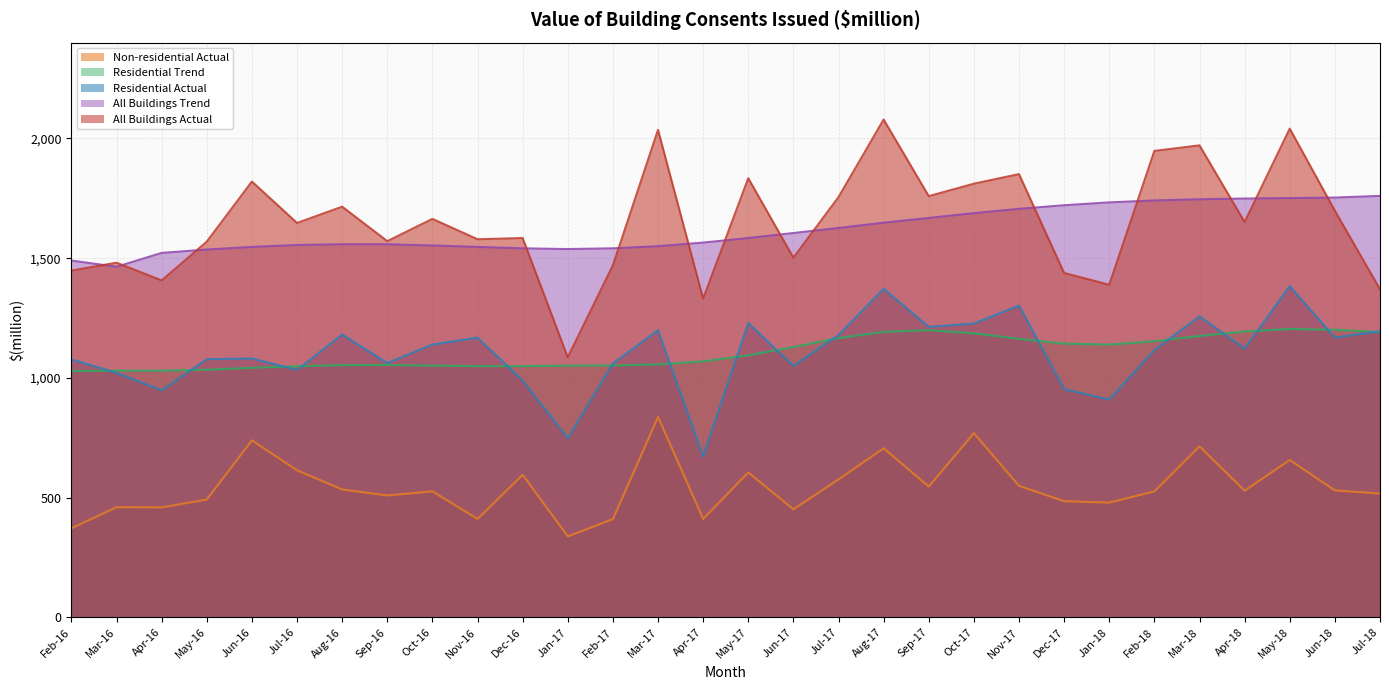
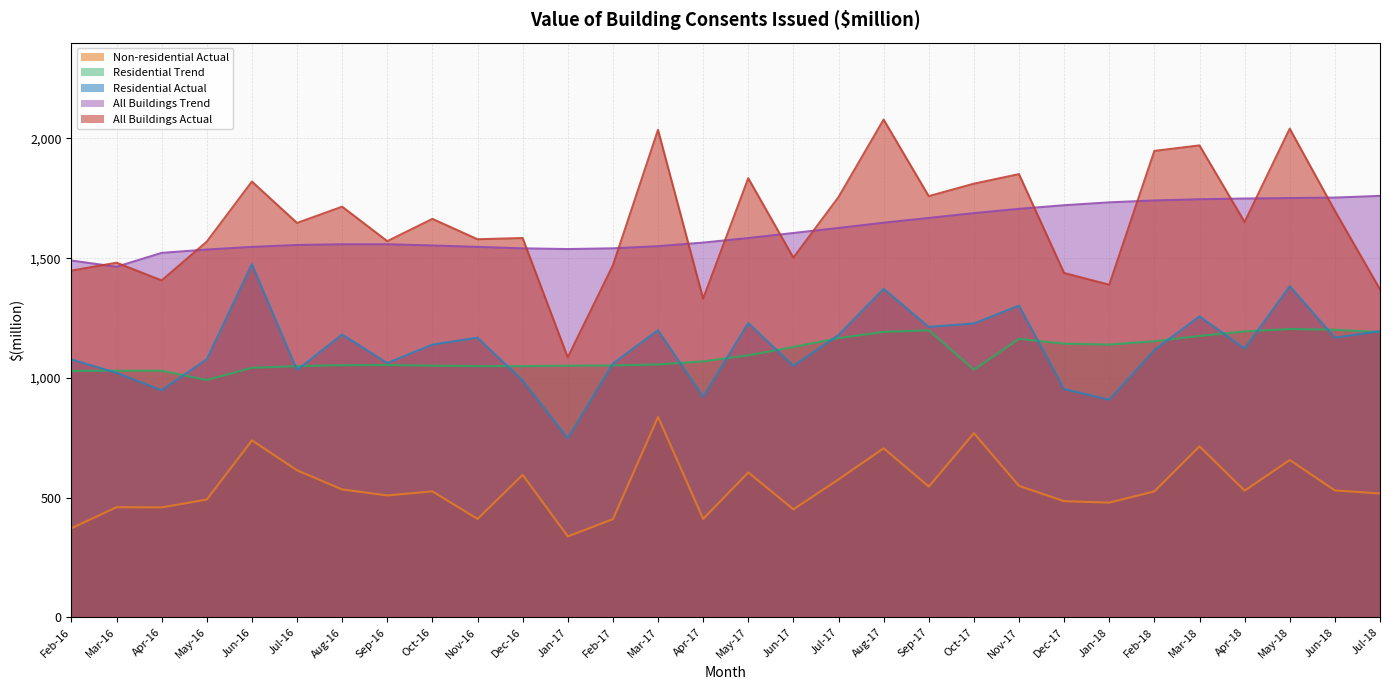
  {
    "Non-residential Actual": {
      "Feb-16": "370",
      "Mar-16": "460",
      "Apr-16": "460",
      "May-16": "490",
      "Jun-16": "740",
      "Jul-16": "610",
      "Aug-16": "530",
      "Sep-16": "510",
      "Oct-16": "530",
      "Nov-16": "410",
      "Dec-16": "600",
      "Jan-17": "340",
      "Feb-17": "410",
      "Mar-17": "840",
      "Apr-17": "410",
      "May-17": "610",
      "Jun-17": "450",
      "Jul-17": "580",
      "Aug-17": "710",
      "Sep-17": "550",
      "Oct-17": "770",
      "Nov-17": "550",
      "Dec-17": "490",
      "Jan-18": "480",
      "Feb-18": "530",
      "Mar-18": "710",
      "Apr-18": "530",
      "May-18": "660",
      "Jun-18": "530",
      "Jul-18": "520"
    },
    "Residential Trend": {
      "Feb-16": "1,030",
      "Apr-16": "1,030",
-     "May-16": "1,030",
+     "May-16": "990",
      "Jun-16": "1,040",
      "Jul-16": "1,050",
      "Aug-16": "1,050",
      "Oct-16": "1,050",
      "Nov-16": "1,050",
      "Dec-16": "1,050",
      "Jan-17": "1,050",
      "Mar-17": "1,060",
      "Apr-17": "1,070",
      "May-17": "1,090",
      "Jun-17": "1,130",
      "Jul-17": "1,170",
      "Aug-17": "1,190",
      "Sep-17": "1,200",
-     "Oct-17": "1,190",
+     "Oct-17": "1,030",
      "Nov-17": "1,160",
      "Dec-17": "1,140",
      "Jan-18": "1,140",
      "Feb-18": "1,150",
      "Mar-18": "1,180",
      "Apr-18": "1,190",
      "May-18": "1,200",
      "Jun-18": "1,200"
    },
    "Residential Actual": {
      "Feb-16": "1,080",
      "Apr-16": "950",
      "May-16": "1,080",
-     "Jun-16": "1,080",
+     "Jun-16": "1,480",
      "Jul-16": "1,030",
      "Aug-16": "1,180",
      "Oct-16": "1,140",
      "Nov-16": "1,170",
      "Dec-16": "990",
      "Jan-17": "750",
      "Mar-17": "1,200",
-     "Apr-17": "670",
+     "Apr-17": "920",
      "May-17": "1,230",
      "Jun-17": "1,050",
      "Jul-17": "1,180",
      "Aug-17": "1,370",
      "Sep-17": "1,210",
      "Oct-17": "1,230",
      "Nov-17": "1,300",
      "Dec-17": "950",
      "Jan-18": "910",
      "Feb-18": "1,120",
      "Mar-18": "1,260",
      "Apr-18": "1,120",
      "May-18": "1,380",
      "Jun-18": "1,170"
    },
    "All Buildings Trend": {
      "Feb-16": "1,490",
      "Mar-16": "1,460",
      "Apr-16": "1,520",
      "May-16": "1,540",
      "Jun-16": "1,550",
      "Jul-16": "1,560",
      "Aug-16": "1,560",
      "Sep-16": "1,560",
      "Oct-16": "1,550",
      "Nov-16": "1,550",
      "Dec-16": "1,540",
      "Jan-17": "1,540",
      "Feb-17": "1,540",
      "Mar-17": "1,550",
      "Apr-17": "1,570",
      "May-17": "1,580",
      "Jun-17": "1,610",
      "Jul-17": "1,630",
      "Aug-17": "1,650",
      "Sep-17": "1,670",
      "Oct-17": "1,690",
      "Nov-17": "1,710",
      "Dec-17": "1,720",
      "Jan-18": "1,730",
      "Feb-18": "1,740",
      "Mar-18": "1,750",
      "Apr-18": "1,750",
      "May-18": "1,750",
      "Jun-18": "1,750",
      "Jul-18": "1,760"
    },
    "All Buildings Actual": {
      "Feb-16": "1,450",
      "Mar-16": "1,480",
      "Apr-16": "1,410",
      "May-16": "1,570",
      "Jun-16": "1,820",
      "Jul-16": "1,650",
      "Aug-16": "1,720",
      "Sep-16": "1,570",
      "Oct-16": "1,660",
      "Nov-16": "1,580",
      "Dec-16": "1,580",
      "Jan-17": "1,090",
      "Feb-17": "1,470",
      "Mar-17": "2,040",
      "Apr-17": "1,330",
      "May-17": "1,830",
      "Jun-17": "1,500",
      "Jul-17": "1,760",
      "Aug-17": "2,080",
      "Sep-17": "1,760",
      "Oct-17": "1,810",
      "Nov-17": "1,850",
      "Dec-17": "1,440",
      "Jan-18": "1,390",
      "Feb-18": "1,950",
      "Mar-18": "1,970",
      "Apr-18": "1,650",
      "May-18": "2,040",
      "Jun-18": "1,700",
      "Jul-18": "1,370"
    }
  }
